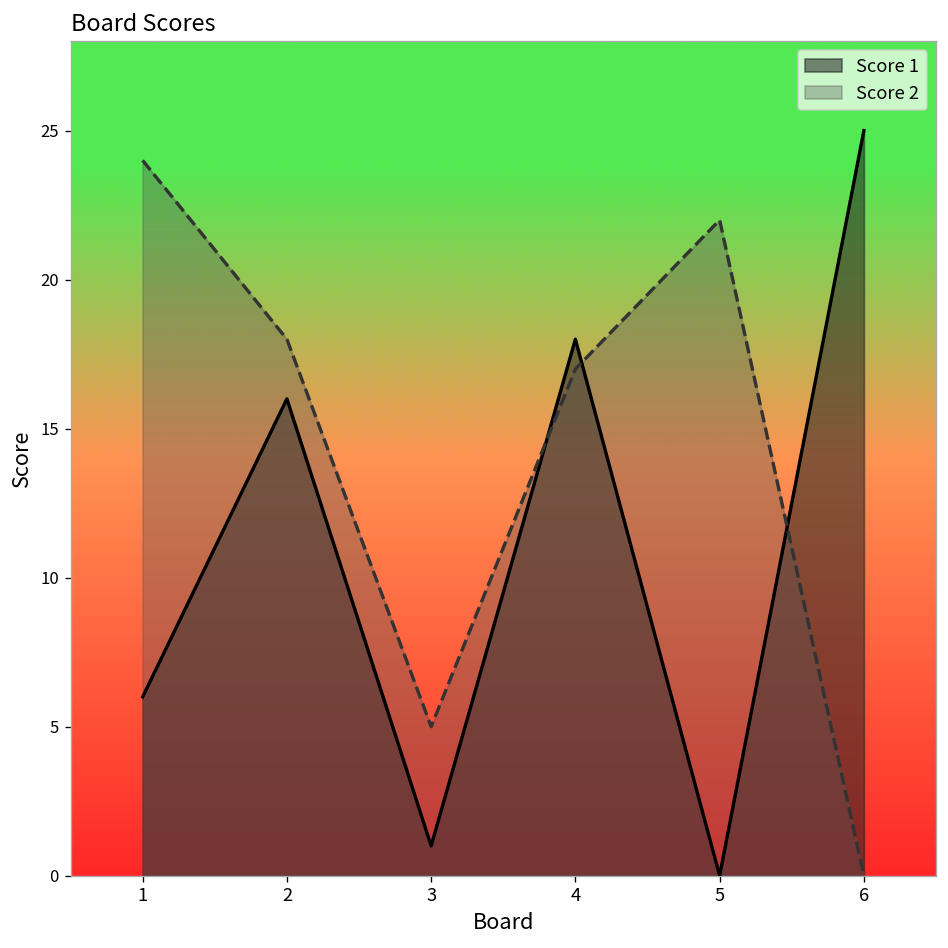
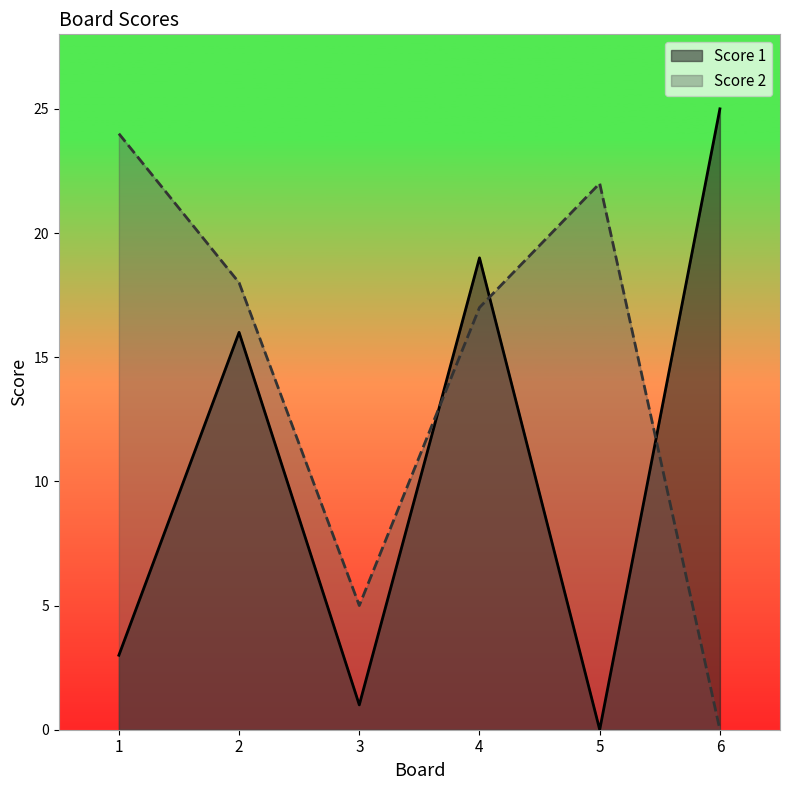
  {
    "Score 1": {
-     "1": 6,
+     "1": 3,
      "2": 16,
      "3": 1,
-     "4": 18,
+     "4": 19,
      "5": 0,
      "6": 25
    },
    "Score 2": {
      "1": 24,
      "2": 18,
      "3": 5,
      "4": 17,
      "5": 22,
      "6": 0
    }
  }
